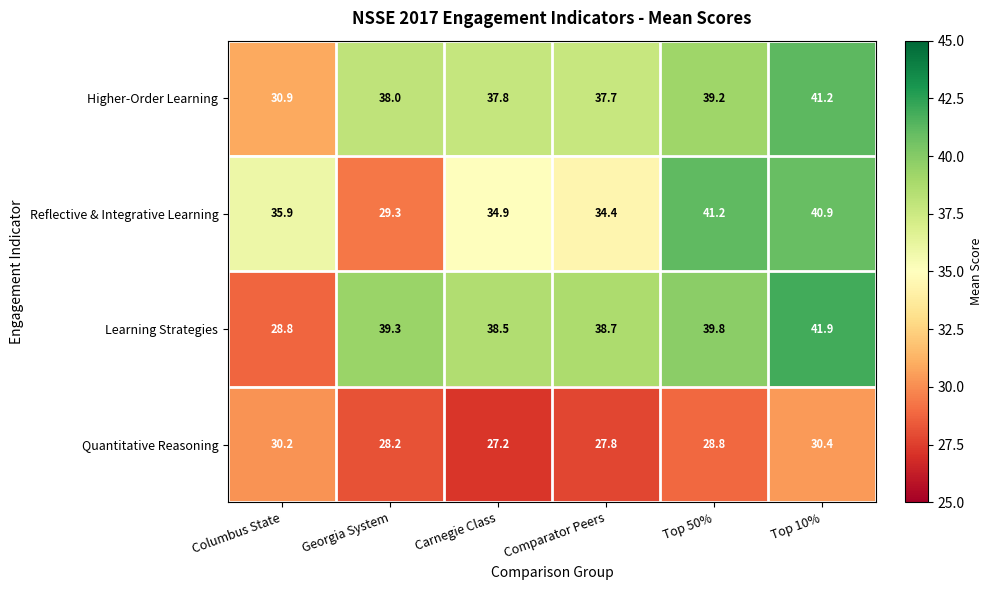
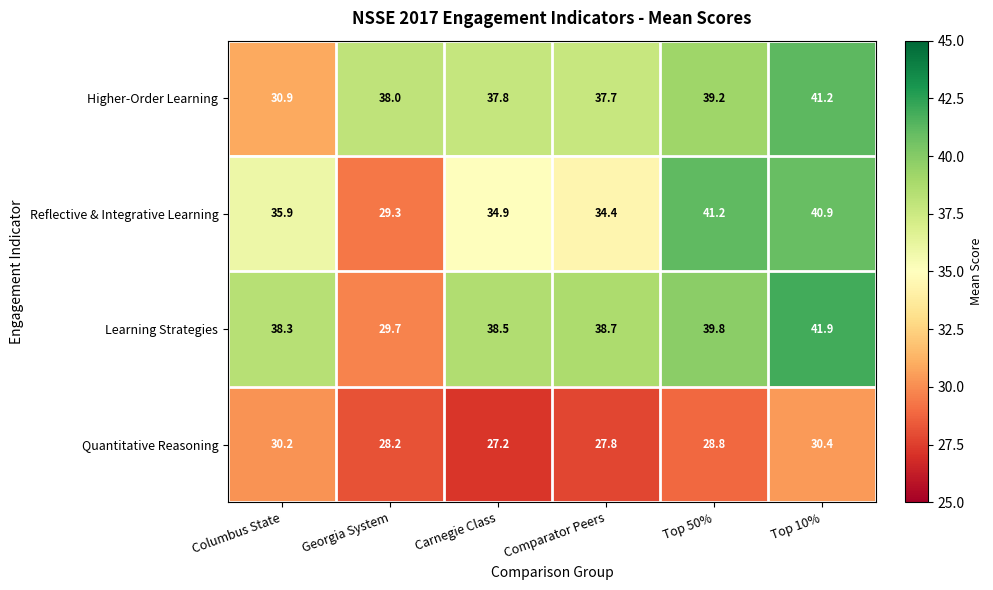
  {
    "Higher-Order Learning": {
      "Columbus State": 30.9,
      "Georgia System": 38.0,
      "Carnegie Class": 37.8,
      "Comparator Peers": 37.7,
      "Top 50%": 39.2,
      "Top 10%": 41.2
    },
    "Reflective & Integrative Learning": {
      "Columbus State": 35.9,
      "Georgia System": 29.3,
      "Carnegie Class": 34.9,
      "Comparator Peers": 34.4,
      "Top 50%": 41.2,
      "Top 10%": 40.9
    },
    "Learning Strategies": {
-     "Columbus State": 28.8,
-     "Georgia System": 39.3,
+     "Columbus State": 38.3,
+     "Georgia System": 29.7,
      "Carnegie Class": 38.5,
      "Comparator Peers": 38.7,
      "Top 50%": 39.8,
      "Top 10%": 41.9
    },
    "Quantitative Reasoning": {
      "Columbus State": 30.2,
      "Georgia System": 28.2,
      "Carnegie Class": 27.2,
      "Comparator Peers": 27.8,
      "Top 50%": 28.8,
      "Top 10%": 30.4
    }
  }
